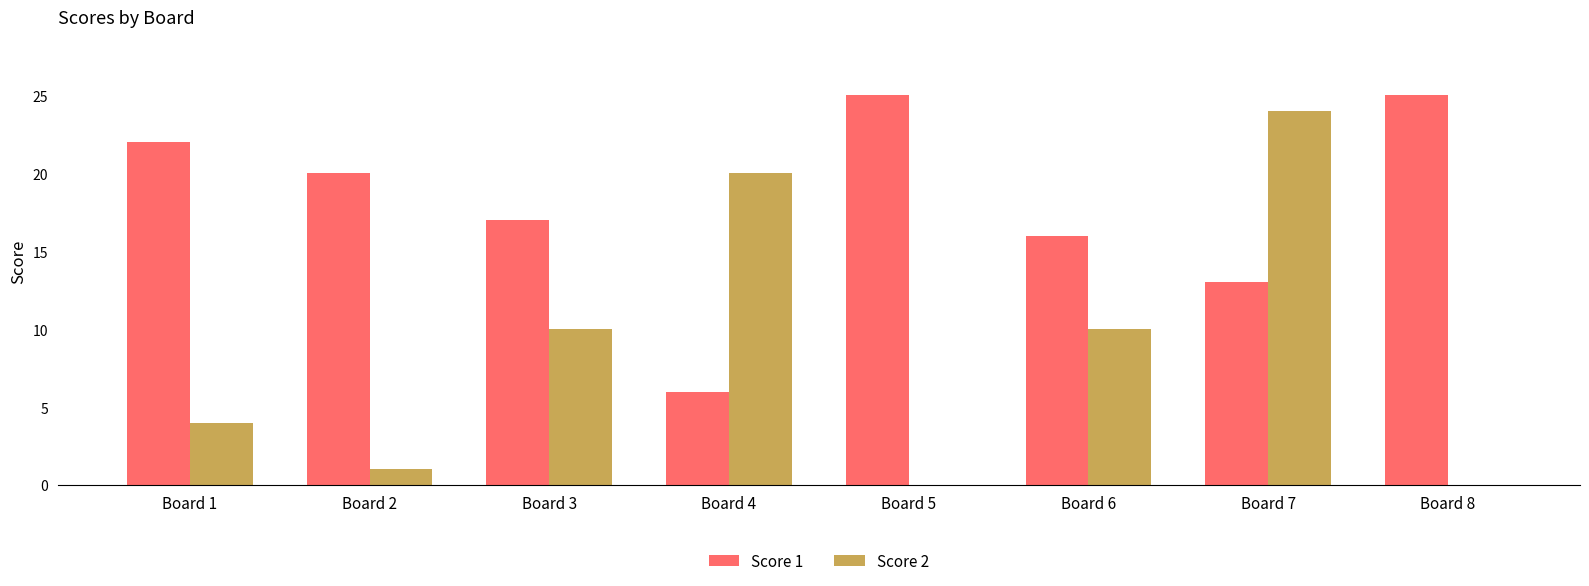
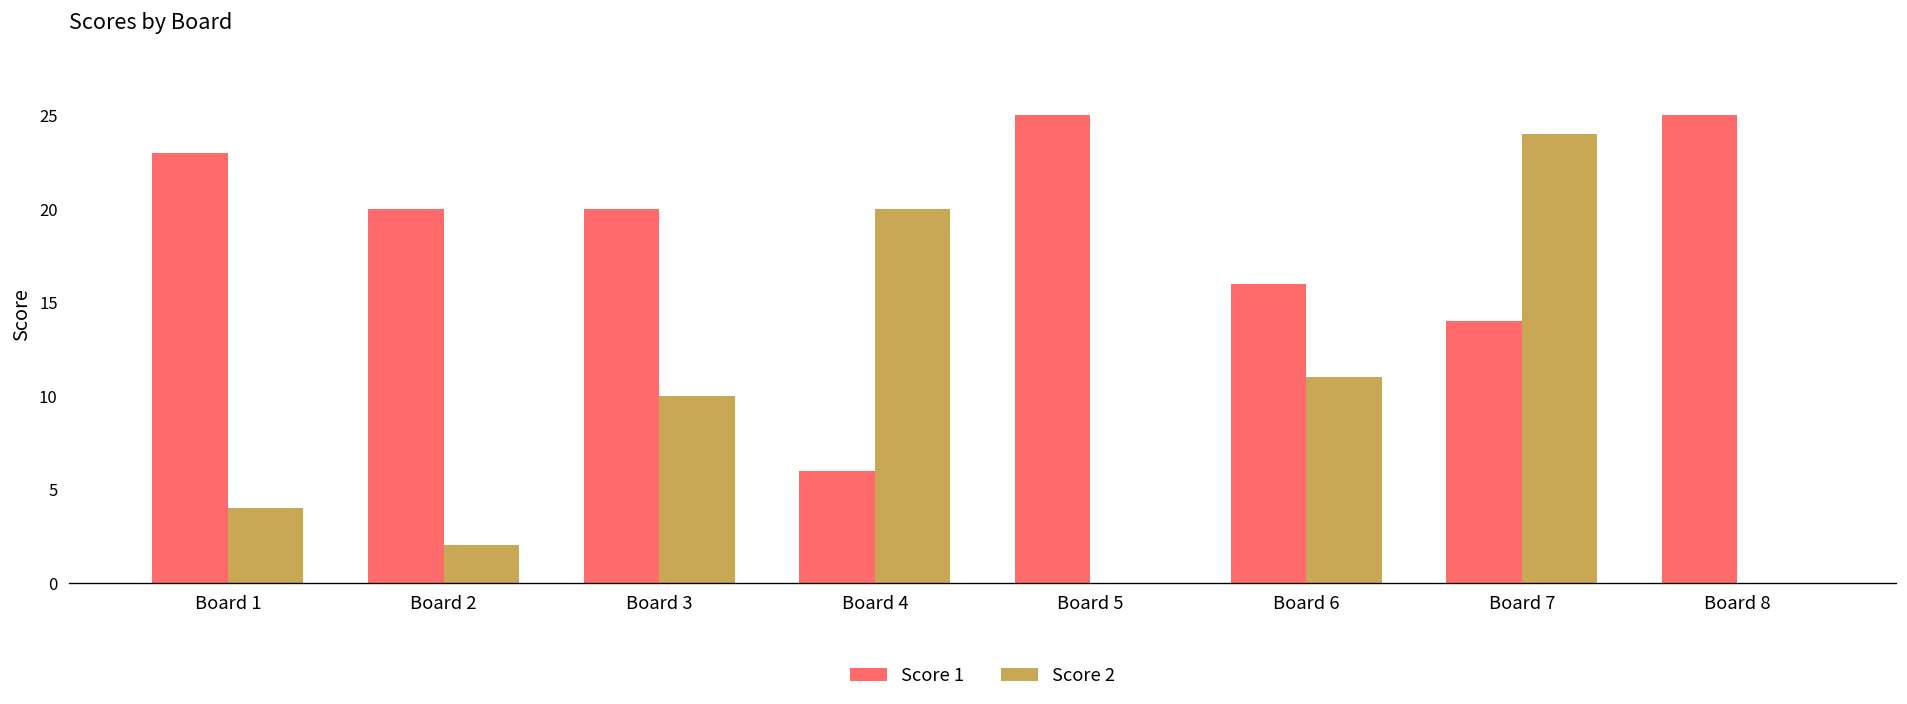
  {
    "Score 1": {
-     "Board 1": 22,
+     "Board 1": 23,
      "Board 2": 20,
-     "Board 3": 17,
+     "Board 3": 20,
      "Board 4": 6,
      "Board 5": 25,
      "Board 6": 16,
-     "Board 7": 13,
+     "Board 7": 14,
      "Board 8": 25
    },
    "Score 2": {
      "Board 1": 4,
-     "Board 2": 1,
+     "Board 2": 2,
      "Board 3": 10,
      "Board 4": 20,
      "Board 5": 0,
-     "Board 6": 10,
+     "Board 6": 11,
      "Board 7": 24,
      "Board 8": 0
    }
  }
